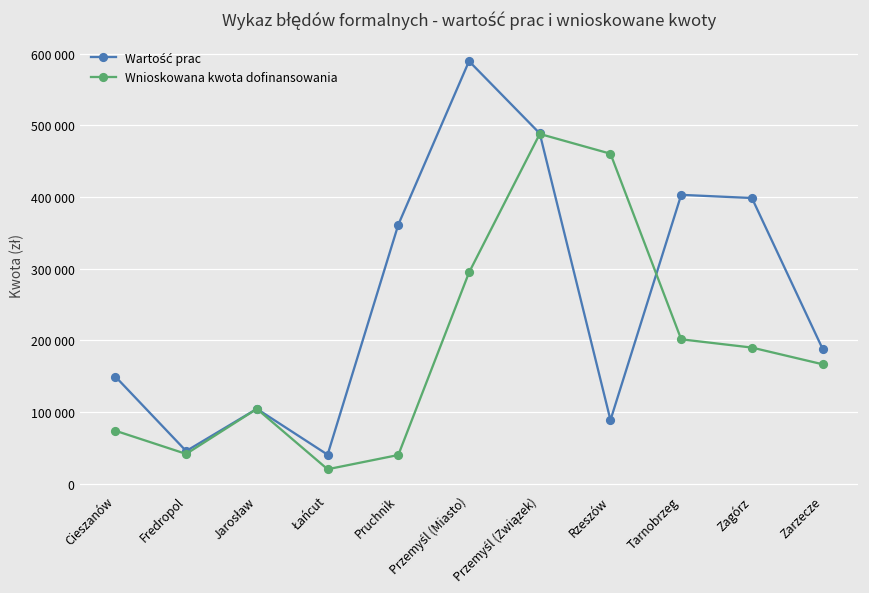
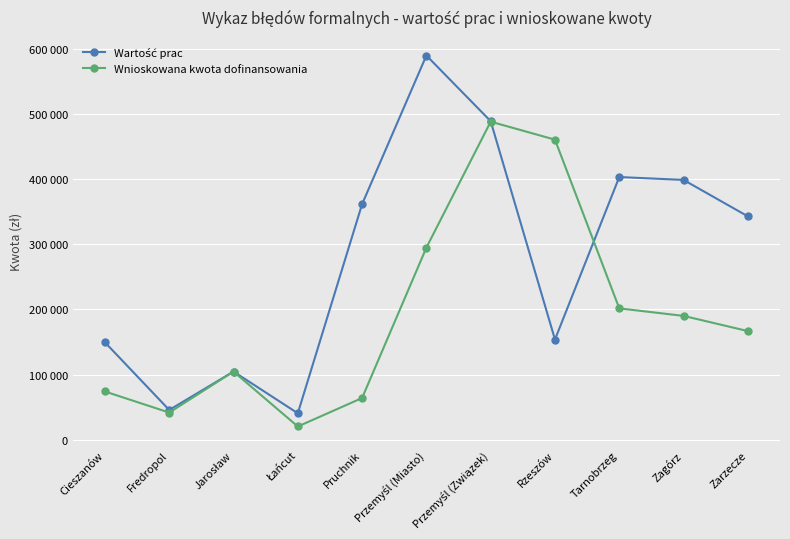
  {
    "Wartość prac": {
      "Cieszanów": 150000,
      "Fredropol": 50000,
      "Łańcut": 40000,
      "Pruchnik": 360000,
      "Przemyśl (Miasto)": 590000,
-     "Rzeszów": 90000,
+     "Rzeszów": 150000,
      "Tarnobrzeg": 400000,
      "Zagórz": 400000,
-     "Zarzecze": 190000
+     "Zarzecze": 340000
    },
    "Wnioskowana kwota dofinansowania": {
      "Cieszanów": 70000,
      "Fredropol": 40000,
      "Łańcut": 20000,
-     "Pruchnik": 40000,
+     "Pruchnik": 60000,
      "Przemyśl (Miasto)": 290000,
      "Rzeszów": 460000,
      "Tarnobrzeg": 200000,
      "Zagórz": 190000,
      "Zarzecze": 170000
    }
  }
